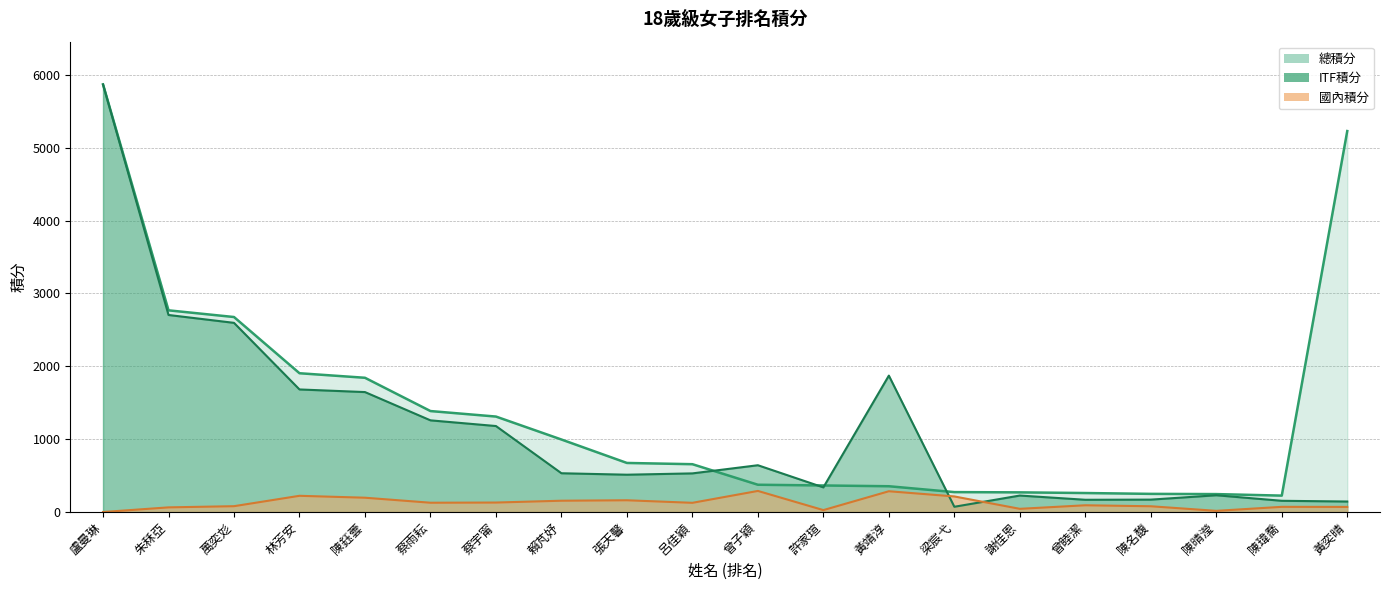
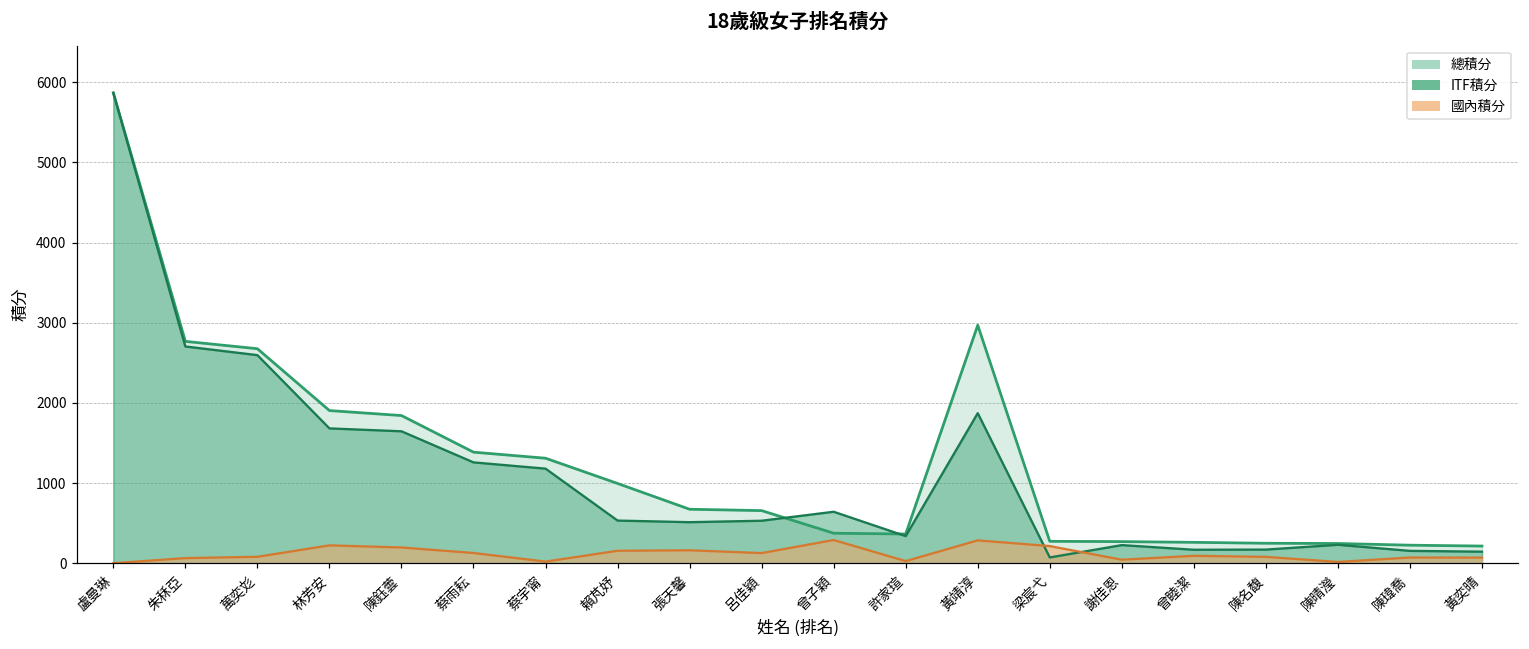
  {
    "總積分": {
      "朱秝亞": 2800,
      "萬奕彣": 2700,
      "林芳安": 1900,
      "陳鈺蕓": 1800,
      "蔡雨耘": 1400,
      "蔡宇甯": 1300,
      "賴芃妤": 1000,
      "張天馨": 700,
      "呂佳穎": 700,
      "曾子穎": 400,
-     "黃靖淳": 400,
+     "黃靖淳": 3000,
      "梁宸弋": 300,
      "謝佳恩": 300,
      "曾睦潔": 300,
      "陳名馥": 200,
      "陳瑋喬": 200,
-     "黃奕晴": 5200
+     "黃奕晴": 200
    },
    "ITF積分": {
      "朱秝亞": 2700,
      "萬奕彣": 2600,
      "林芳安": 1700,
      "陳鈺蕓": 1600,
      "蔡雨耘": 1300,
      "蔡宇甯": 1200,
      "賴芃妤": 500,
      "張天馨": 500,
      "呂佳穎": 500,
      "曾子穎": 600,
      "黃靖淳": 1900,
      "梁宸弋": 100,
      "謝佳恩": 200,
      "曾睦潔": 200,
      "陳名馥": 200,
      "陳瑋喬": 200,
      "黃奕晴": 100
    },
    "國內積分": {
      "盧曼琳": 0,
      "朱秝亞": 100,
      "萬奕彣": 100,
      "林芳安": 200,
      "陳鈺蕓": 200,
      "蔡雨耘": 100,
-     "蔡宇甯": 100,
+     "蔡宇甯": 0,
      "賴芃妤": 200,
      "張天馨": 200,
      "呂佳穎": 100,
      "曾子穎": 300,
      "許家瑄": 0,
      "黃靖淳": 300,
      "梁宸弋": 200,
      "謝佳恩": 0,
      "曾睦潔": 100,
      "陳名馥": 100,
      "陳晴瀅": 0,
      "陳瑋喬": 100,
      "黃奕晴": 100
    }
  }
